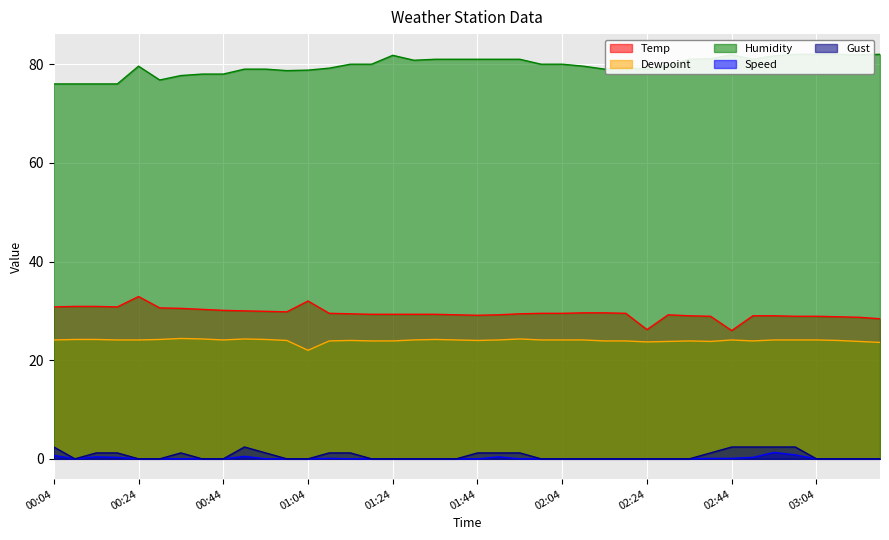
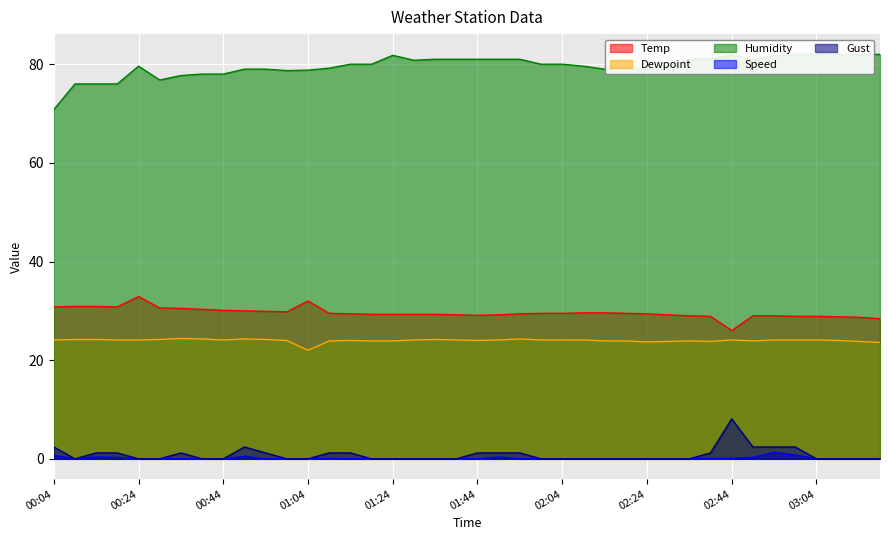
  {
    "Temp": {
      "00:04": 31,
      "00:24": 33,
      "00:44": 30,
      "01:04": 32,
      "01:24": 29,
      "01:44": 29,
      "02:04": 30,
-     "02:24": 26,
+     "02:24": 29,
      "02:44": 26,
      "03:04": 29
    },
    "Dewpoint": {
      "00:04": 24,
      "00:24": 24,
      "00:44": 24,
      "01:04": 22,
      "01:24": 24,
      "01:44": 24,
      "02:04": 24,
      "02:24": 24,
      "02:44": 24,
      "03:04": 24
    },
    "Humidity": {
-     "00:04": 76,
+     "00:04": 71,
      "00:24": 80,
      "00:44": 78,
      "01:04": 79,
      "01:24": 82,
      "01:44": 81,
      "02:04": 80
    },
    "Speed": {
      "00:04": 1,
      "01:44": 0,
      "02:44": 0
    },
    "Gust": {
      "00:04": 2,
      "01:44": 1,
-     "02:44": 2
+     "02:44": 8
    }
  }
